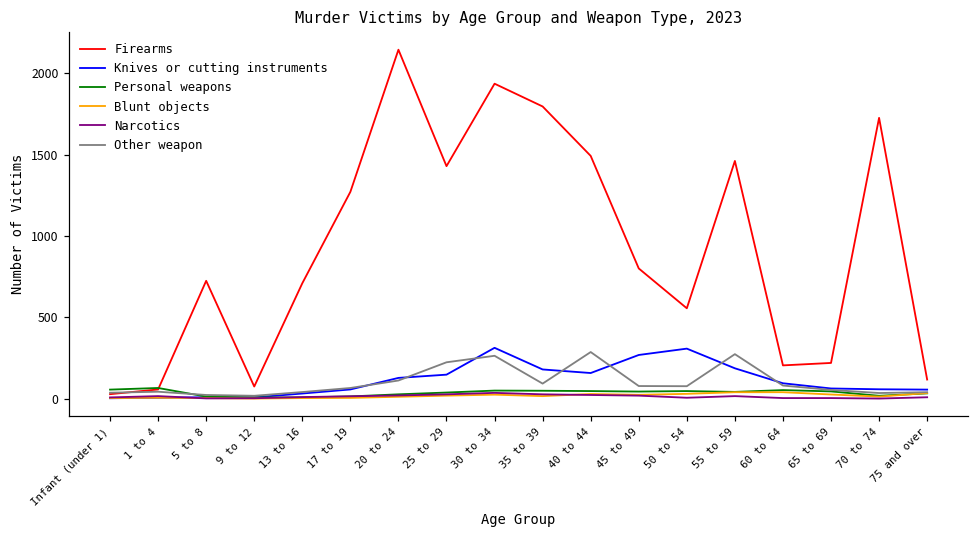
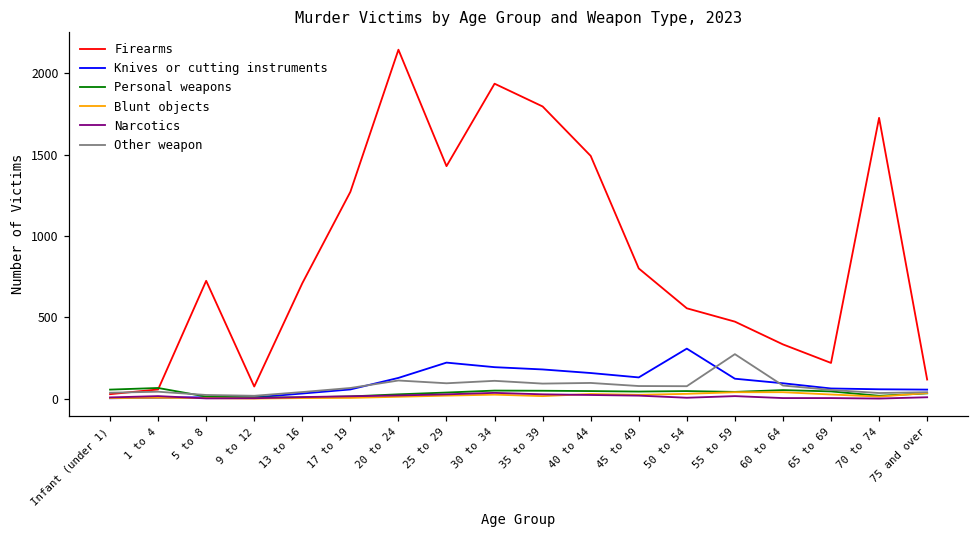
  {
    "Firearms": {
      "5 to 8": 720,
      "9 to 12": 70,
      "13 to 16": 710,
      "17 to 19": 1270,
      "20 to 24": 2150,
      "25 to 29": 1430,
      "30 to 34": 1940,
      "35 to 39": 1800,
      "40 to 44": 1490,
      "45 to 49": 800,
      "50 to 54": 560,
-     "55 to 59": 1460,
-     "60 to 64": 200,
+     "55 to 59": 470,
+     "60 to 64": 330,
      "65 to 69": 220,
      "70 to 74": 1730,
      "75 and over": 120
    },
    "Knives or cutting instruments": {
-     "25 to 29": 150,
-     "30 to 34": 310,
+     "25 to 29": 220,
+     "30 to 34": 190,
      "35 to 39": 180,
      "40 to 44": 160,
-     "45 to 49": 270,
+     "45 to 49": 130,
      "50 to 54": 310,
-     "55 to 59": 190,
+     "55 to 59": 120,
      "70 to 74": 60
    },
    "Personal weapons": {
      "Infant (under 1)": 60,
      "35 to 39": 50,
      "40 to 44": 50,
      "45 to 49": 40
    },
    "Blunt objects": {
      "65 to 69": 30
    },
    "Narcotics": {
      "50 to 54": 10,
      "55 to 59": 20,
      "60 to 64": 0,
      "65 to 69": 0,
      "75 and over": 10
    },
    "Other weapon": {
-     "25 to 29": 220,
-     "30 to 34": 260,
+     "25 to 29": 90,
+     "30 to 34": 110,
      "35 to 39": 90,
-     "40 to 44": 290,
+     "40 to 44": 100,
      "45 to 49": 80,
      "50 to 54": 80,
      "55 to 59": 270
    }
  }
